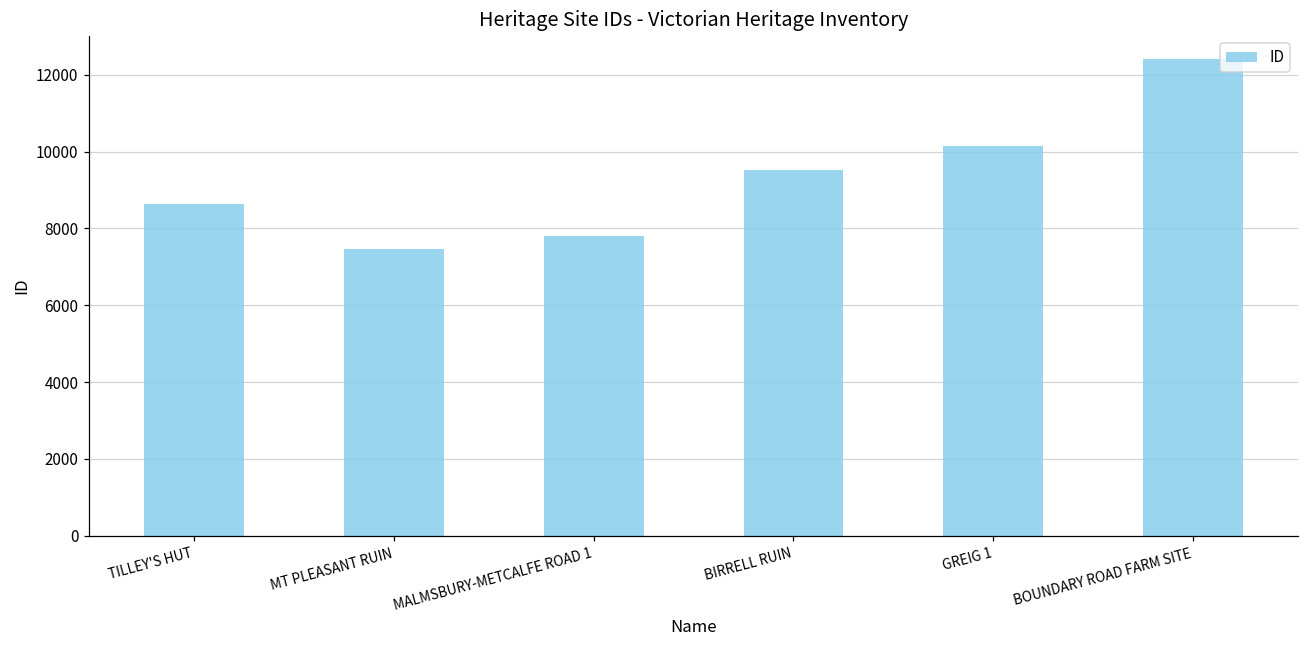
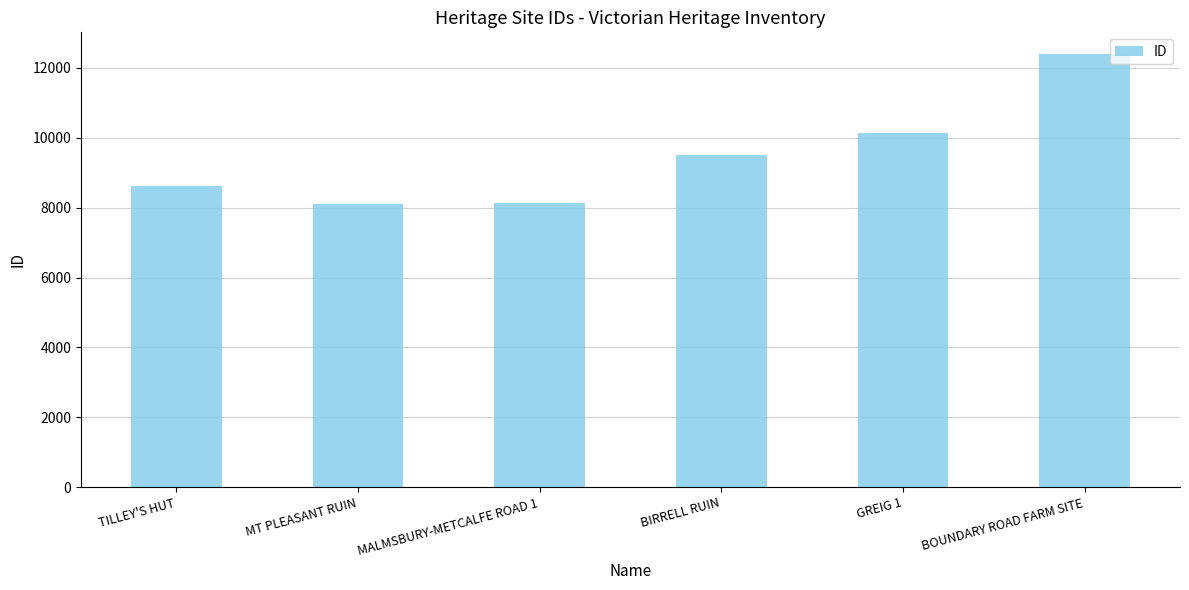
  {
    "TILLEY'S HUT": 8600,
-   "MT PLEASANT RUIN": 7500,
-   "MALMSBURY-METCALFE ROAD 1": 7800,
+   "MT PLEASANT RUIN": 8100,
+   "MALMSBURY-METCALFE ROAD 1": 8100,
    "BIRRELL RUIN": 9500,
    "GREIG 1": 10200,
    "BOUNDARY ROAD FARM SITE": 12400
  }
